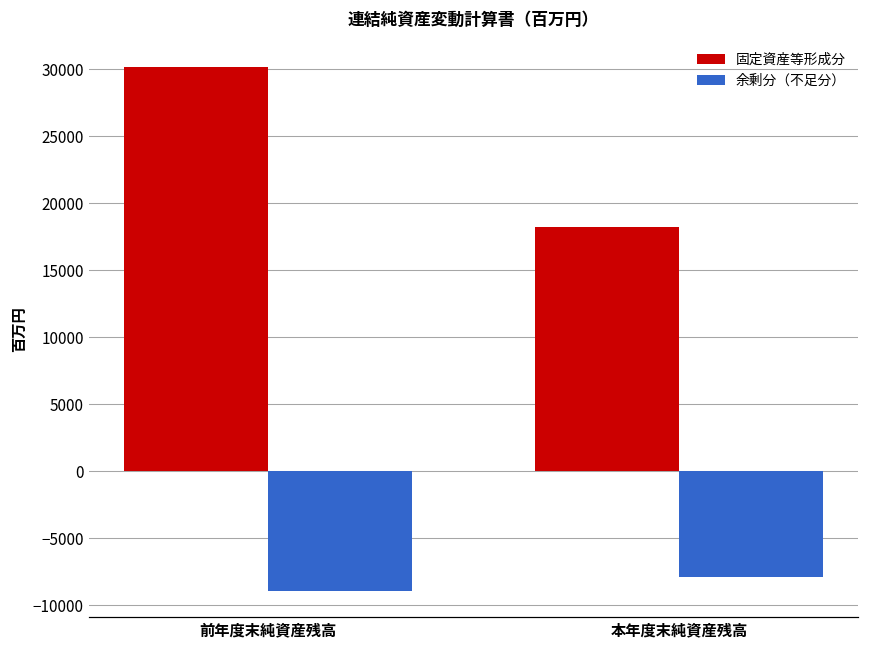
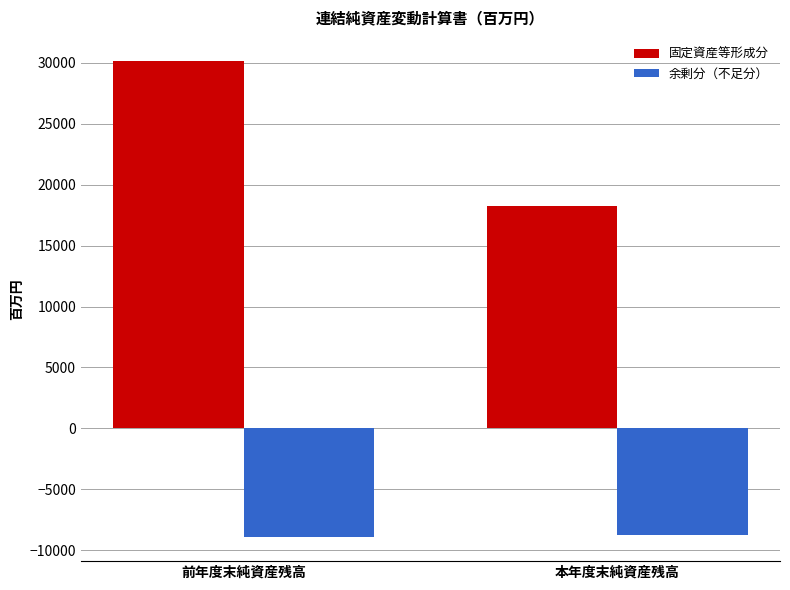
  {
    "固定資産等形成分": {
      "前年度末純資産残高": 30200,
      "本年度末純資産残高": 18200
    },
    "余剰分（不足分）": {
      "前年度末純資産残高": -8900,
-     "本年度末純資産残高": -7900
+     "本年度末純資産残高": -8800
    }
  }
